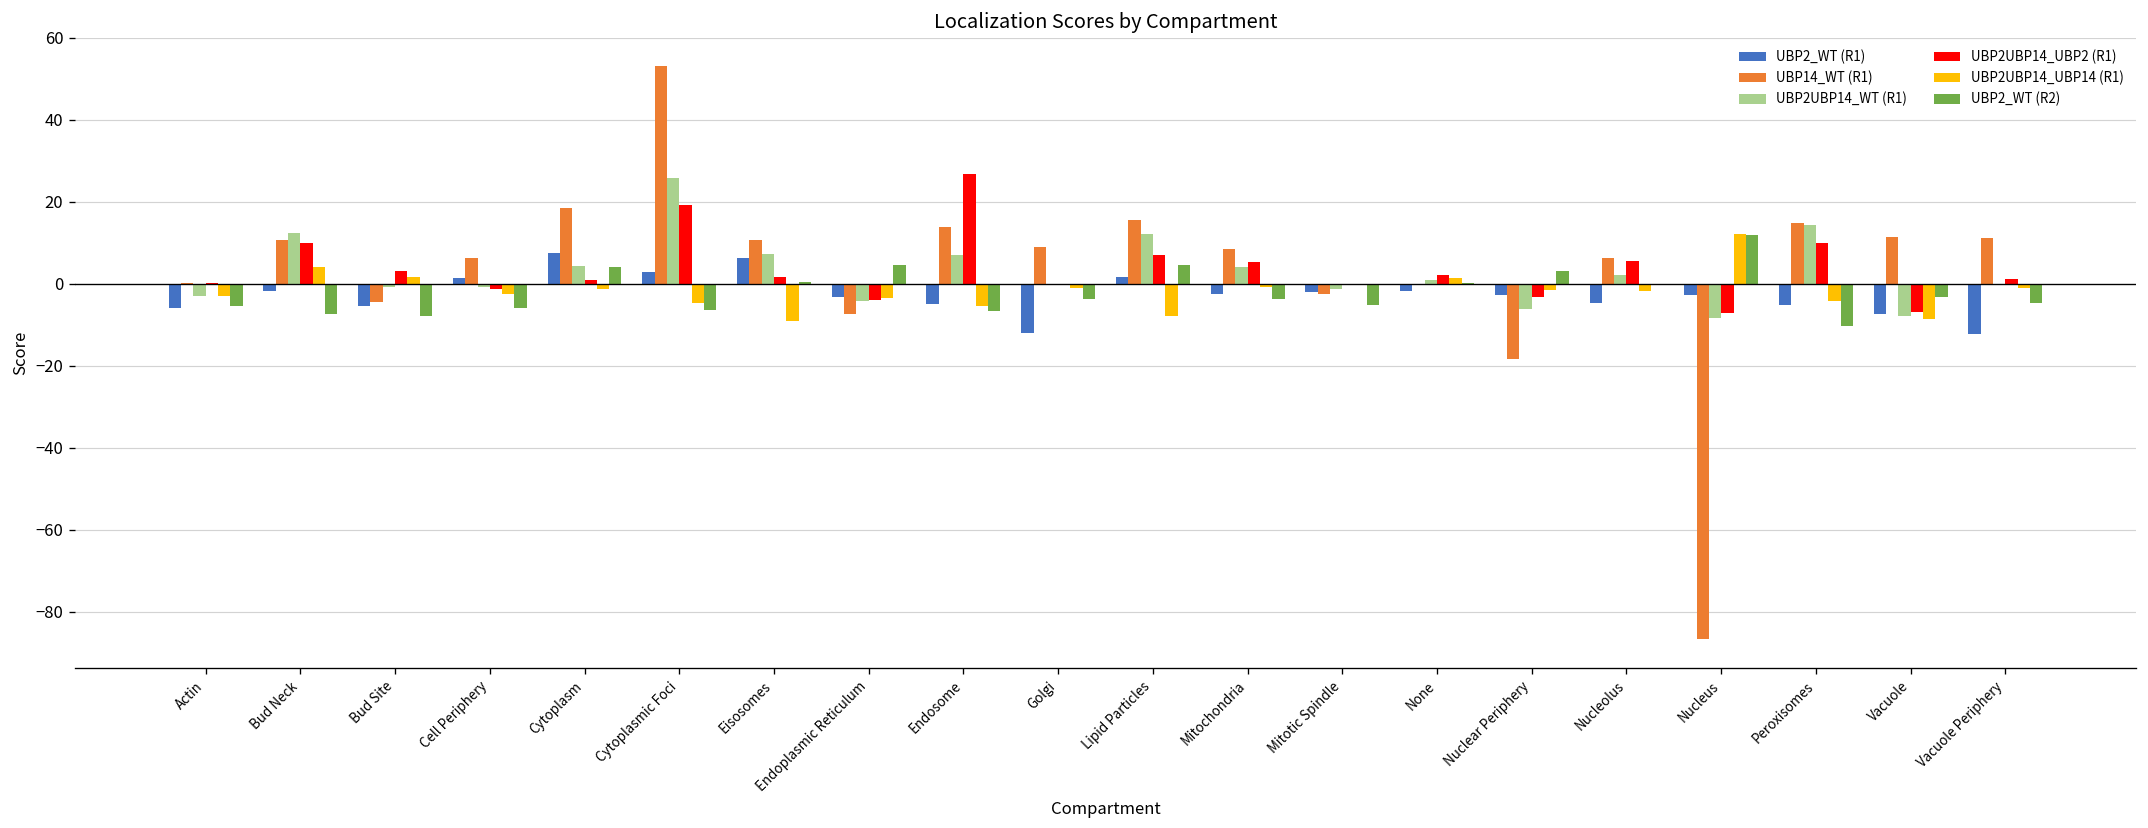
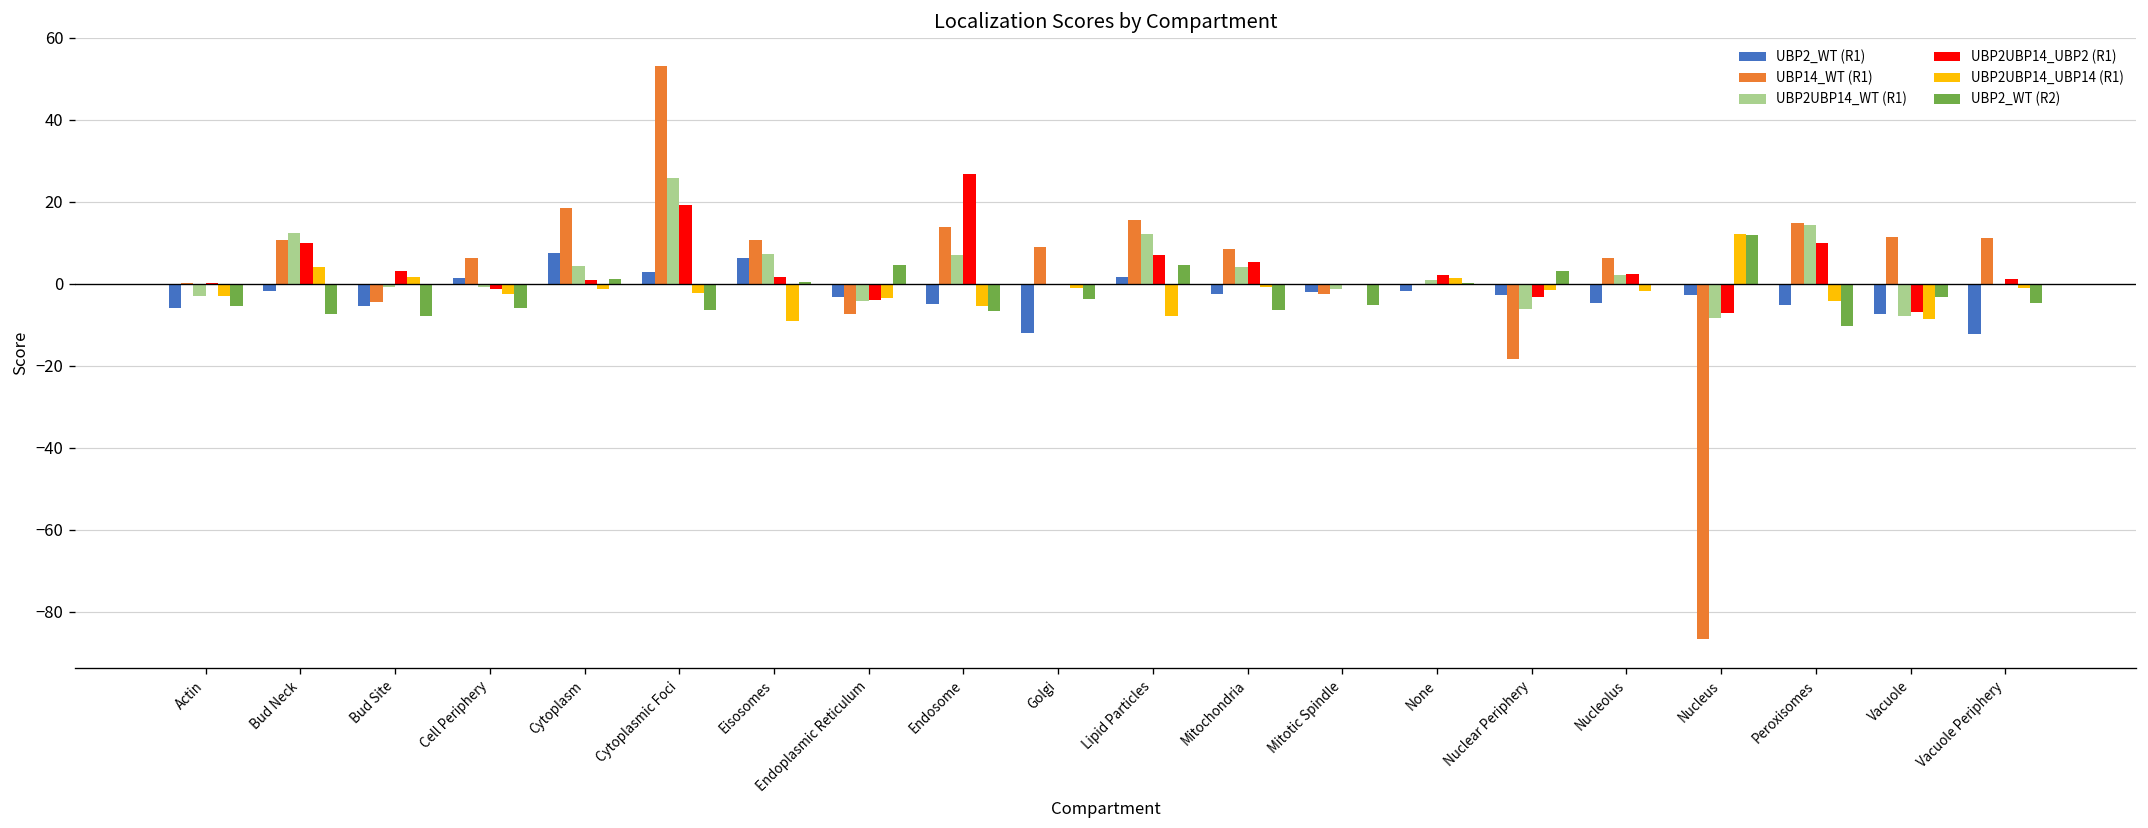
  {
    "UBP2_WT (R1)": {
      "Actin": -6,
      "Bud Neck": -2,
      "Bud Site": -5,
      "Cell Periphery": 2,
      "Cytoplasm": 8,
      "Cytoplasmic Foci": 3,
      "Eisosomes": 6,
      "Endoplasmic Reticulum": -3,
      "Endosome": -5,
      "Golgi": -12,
      "Lipid Particles": 2,
      "Mitochondria": -2,
      "Mitotic Spindle": -2,
      "None": -2,
      "Nuclear Periphery": -3,
      "Nucleolus": -5,
      "Nucleus": -3,
      "Peroxisomes": -5,
      "Vacuole": -7,
      "Vacuole Periphery": -12
    },
    "UBP14_WT (R1)": {
      "Bud Neck": 11,
      "Bud Site": -4,
      "Cell Periphery": 6,
      "Cytoplasm": 18,
      "Cytoplasmic Foci": 53,
      "Eisosomes": 11,
      "Endoplasmic Reticulum": -7,
      "Endosome": 14,
      "Golgi": 9,
      "Lipid Particles": 16,
      "Mitochondria": 8,
      "Mitotic Spindle": -2,
      "Nuclear Periphery": -18,
      "Nucleolus": 6,
      "Nucleus": -87,
      "Peroxisomes": 15,
      "Vacuole": 11,
      "Vacuole Periphery": 11
    },
    "UBP2UBP14_WT (R1)": {
      "Actin": -3,
      "Bud Neck": 12,
      "Bud Site": -1,
      "Cell Periphery": -1,
      "Cytoplasm": 4,
      "Cytoplasmic Foci": 26,
      "Eisosomes": 7,
      "Endoplasmic Reticulum": -4,
      "Endosome": 7,
      "Lipid Particles": 12,
      "Mitochondria": 4,
      "Mitotic Spindle": -1,
      "None": 1,
      "Nuclear Periphery": -6,
      "Nucleolus": 2,
      "Nucleus": -8,
      "Peroxisomes": 14,
      "Vacuole": -8
    },
    "UBP2UBP14_UBP2 (R1)": {
      "Bud Neck": 10,
      "Bud Site": 3,
      "Cell Periphery": -1,
      "Cytoplasm": 1,
      "Cytoplasmic Foci": 19,
      "Eisosomes": 2,
      "Endoplasmic Reticulum": -4,
      "Endosome": 27,
      "Lipid Particles": 7,
      "Mitochondria": 5,
      "None": 2,
      "Nuclear Periphery": -3,
-     "Nucleolus": 6,
+     "Nucleolus": 2,
      "Nucleus": -7,
      "Peroxisomes": 10,
      "Vacuole": -7,
      "Vacuole Periphery": 1
    },
    "UBP2UBP14_UBP14 (R1)": {
      "Actin": -3,
      "Bud Neck": 4,
      "Bud Site": 2,
      "Cell Periphery": -2,
      "Cytoplasm": -1,
-     "Cytoplasmic Foci": -5,
+     "Cytoplasmic Foci": -2,
      "Eisosomes": -9,
      "Endoplasmic Reticulum": -3,
      "Endosome": -5,
      "Golgi": -1,
      "Lipid Particles": -8,
      "None": 1,
      "Nuclear Periphery": -1,
      "Nucleolus": -2,
      "Nucleus": 12,
      "Peroxisomes": -4,
      "Vacuole": -9,
      "Vacuole Periphery": -1
    },
    "UBP2_WT (R2)": {
      "Actin": -6,
      "Bud Neck": -7,
      "Bud Site": -8,
      "Cell Periphery": -6,
-     "Cytoplasm": 4,
+     "Cytoplasm": 1,
      "Cytoplasmic Foci": -6,
      "Endoplasmic Reticulum": 5,
      "Endosome": -7,
      "Golgi": -4,
      "Lipid Particles": 5,
-     "Mitochondria": -4,
+     "Mitochondria": -6,
      "Mitotic Spindle": -5,
      "Nuclear Periphery": 3,
      "Nucleus": 12,
      "Peroxisomes": -10,
      "Vacuole": -3,
      "Vacuole Periphery": -5
    }
  }
